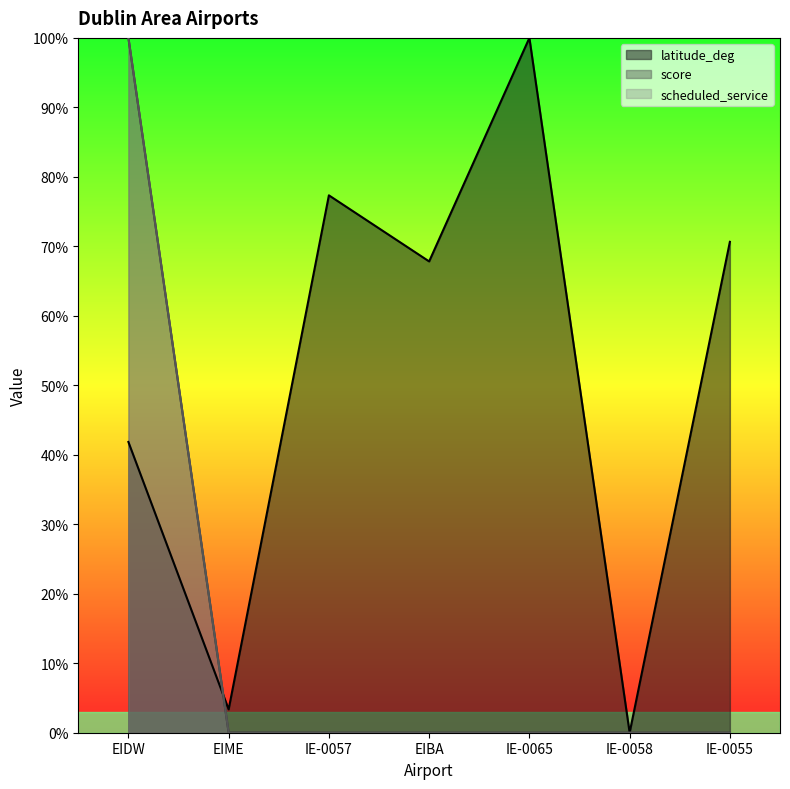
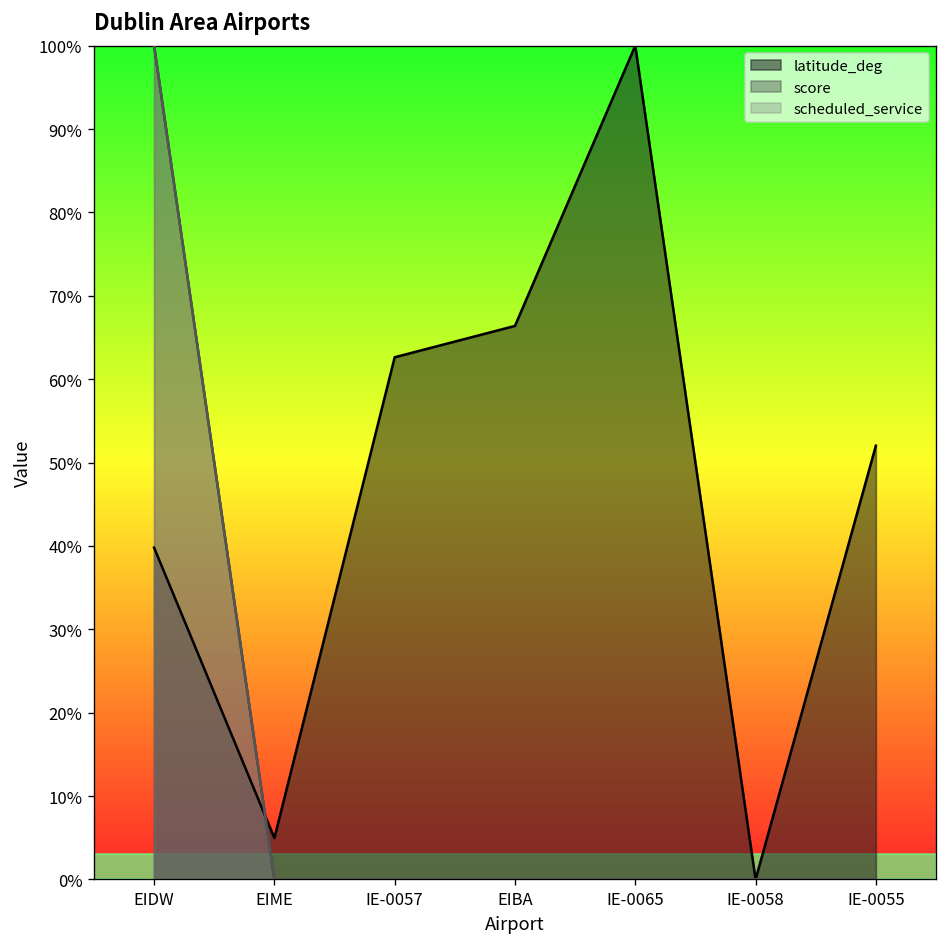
  {
    "latitude_deg": {
-     "EIDW": "42%",
-     "EIME": "3%",
-     "IE-0057": "77%",
-     "EIBA": "68%",
+     "EIDW": "40%",
+     "EIME": "5%",
+     "IE-0057": "63%",
+     "EIBA": "66%",
      "IE-0065": "100%",
-     "IE-0055": "71%"
+     "IE-0055": "52%"
    },
    "scheduled_service": {
      "EIDW": "100%"
    }
  }
